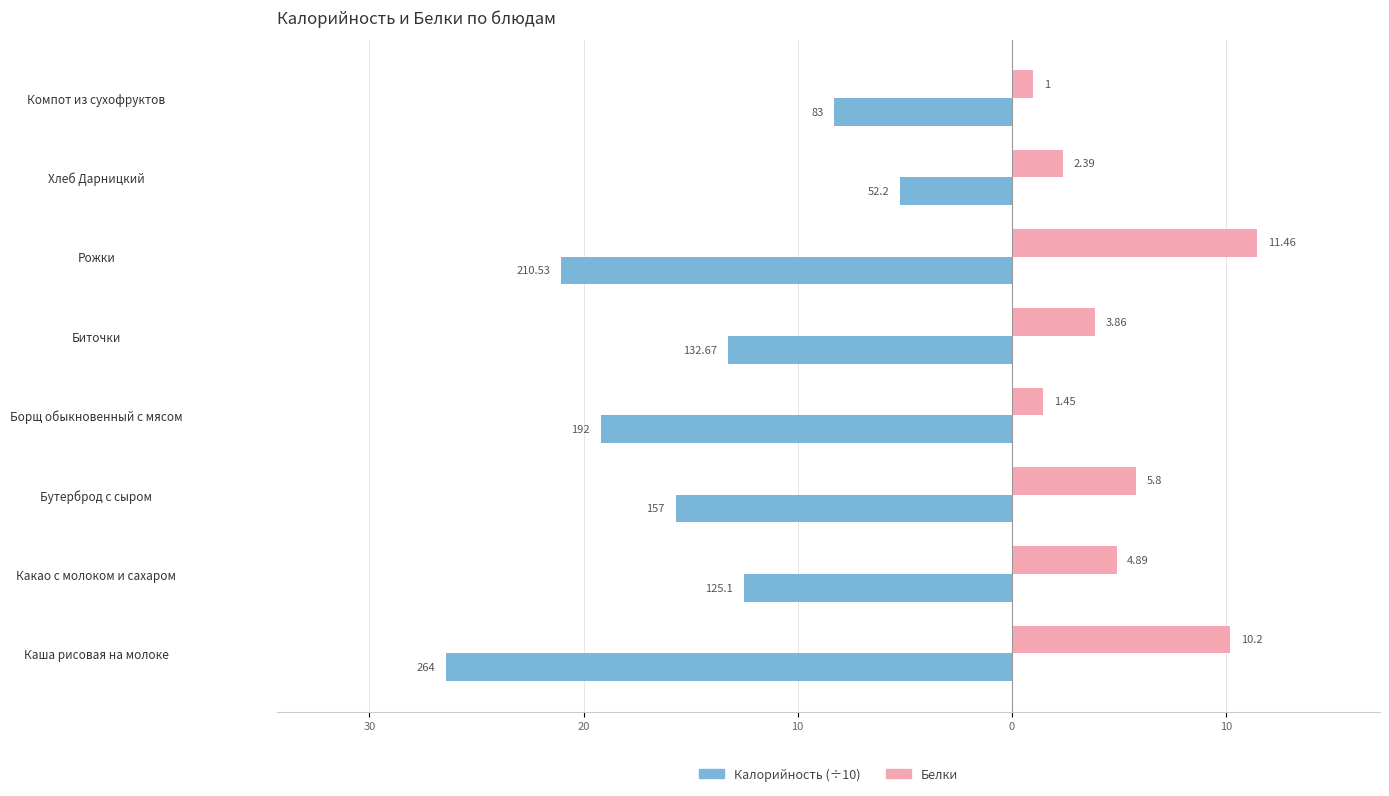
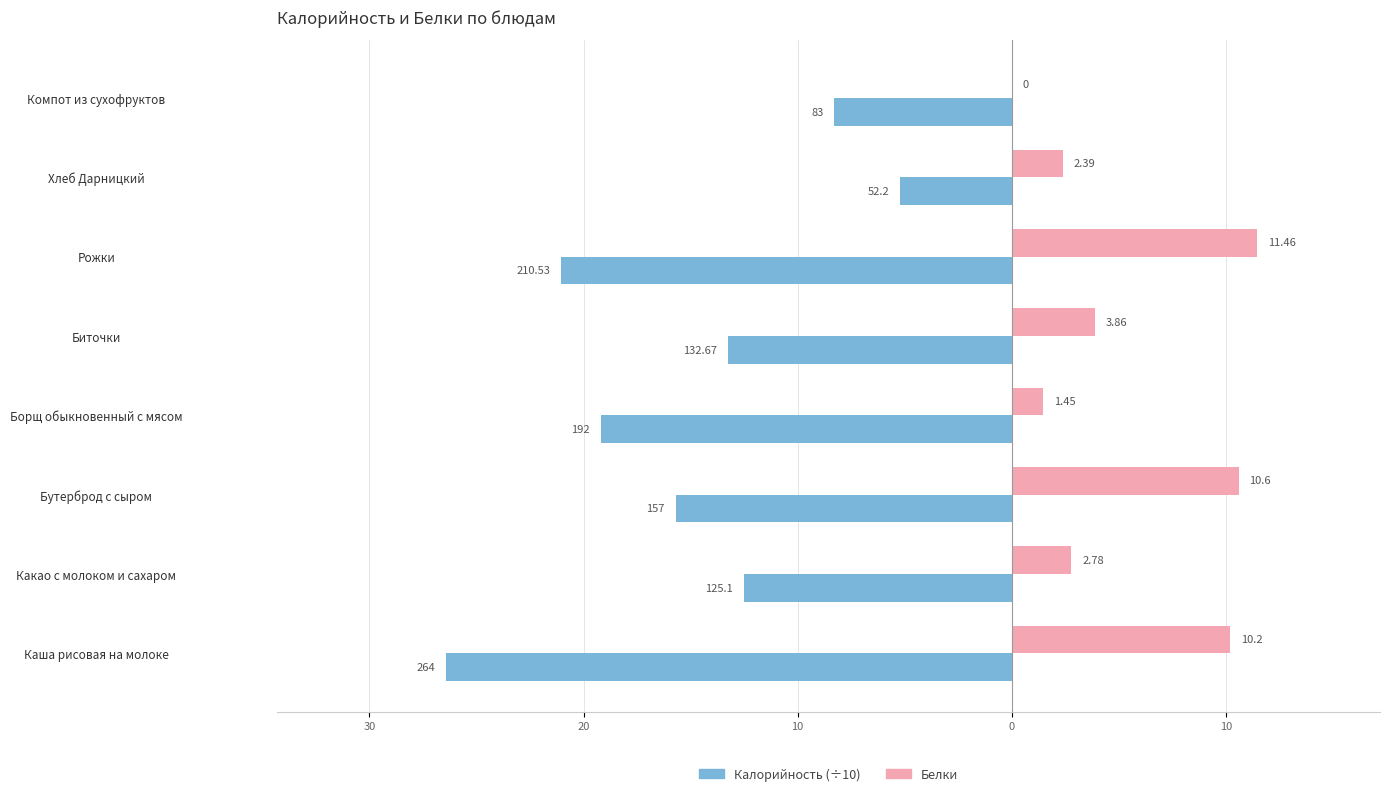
  {
    "Белки": {
-     "Компот из сухофруктов": 1,
+     "Компот из сухофруктов": 0,
      "Хлеб Дарницкий": 2.39,
      "Рожки": 11.46,
      "Биточки": 3.86,
      "Борщ обыкновенный с мясом": 1.45,
-     "Бутерброд с сыром": 5.8,
-     "Какао с молоком и сахаром": 4.89,
+     "Бутерброд с сыром": 10.6,
+     "Какао с молоком и сахаром": 2.78,
      "Каша рисовая на молоке": 10.2
    }
  }
